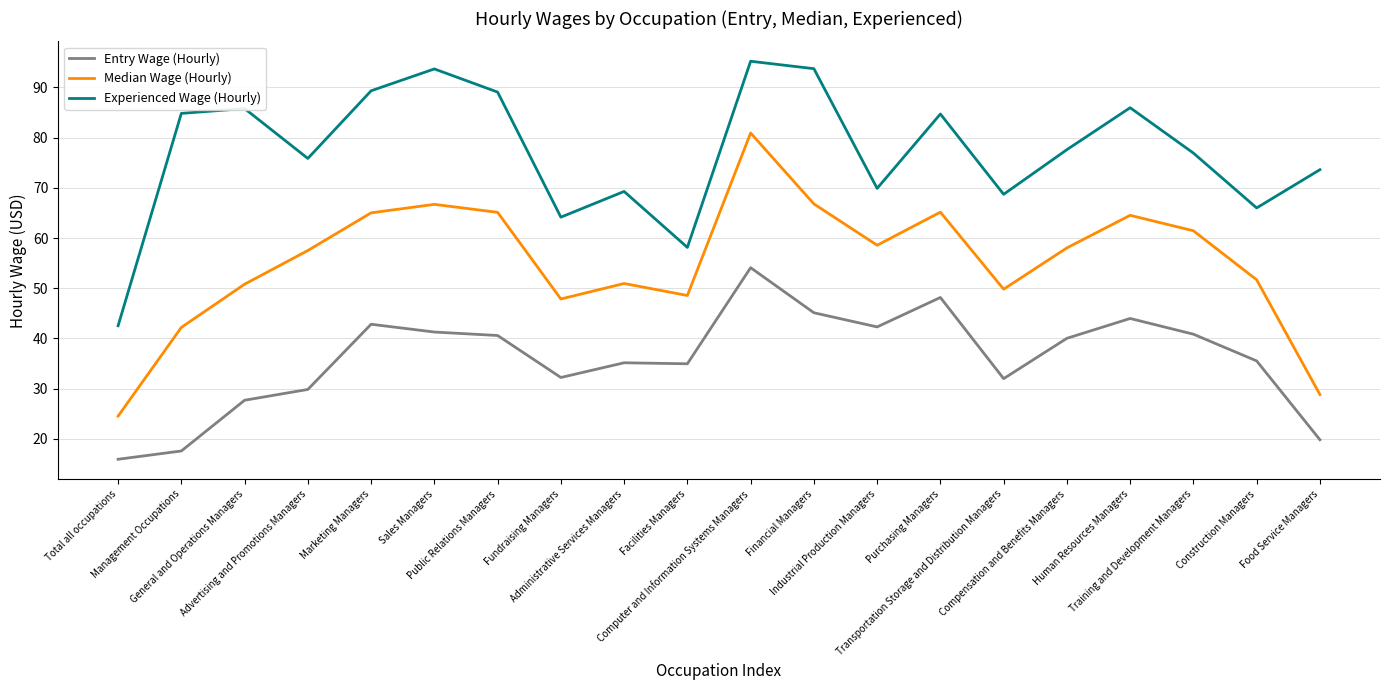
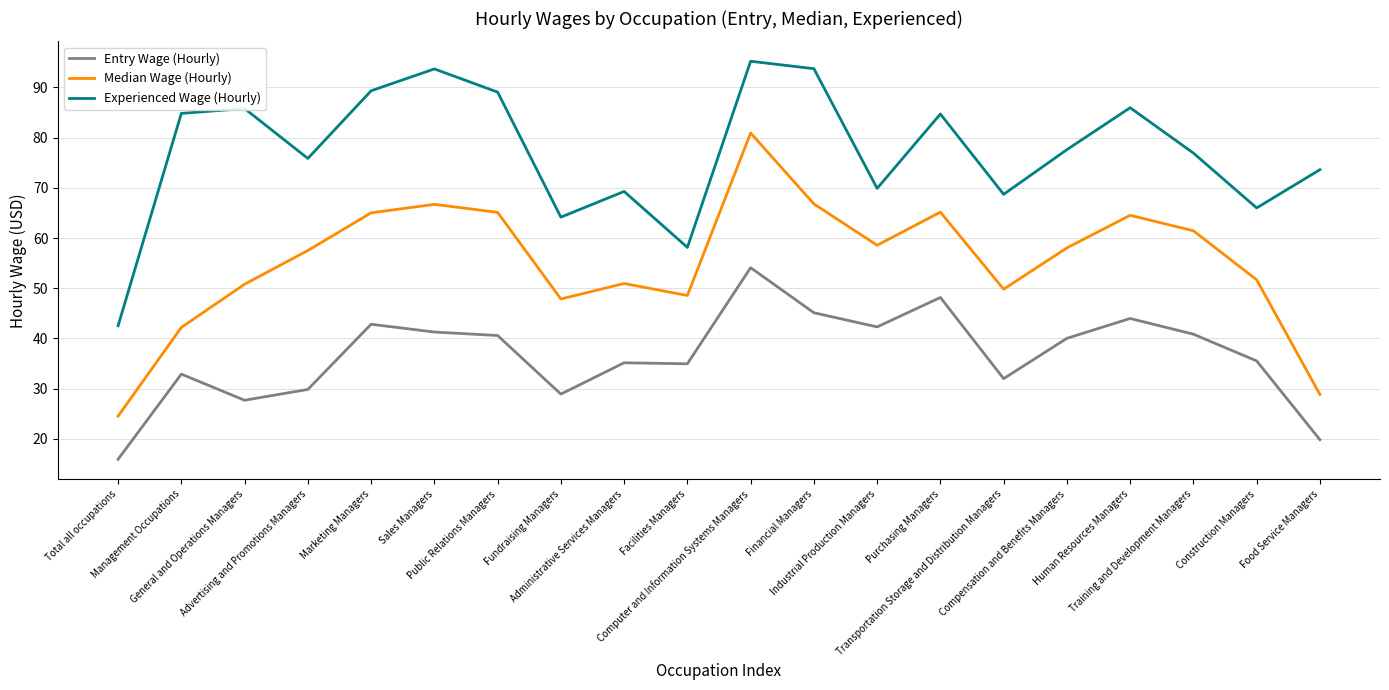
  {
    "Entry Wage (Hourly)": {
      "Total all occupations": 16,
-     "Management Occupations": 18,
+     "Management Occupations": 33,
      "General and Operations Managers": 28,
      "Advertising and Promotions Managers": 30,
      "Marketing Managers": 43,
      "Sales Managers": 41,
      "Public Relations Managers": 41,
-     "Fundraising Managers": 32,
+     "Fundraising Managers": 29,
      "Administrative Services Managers": 35,
      "Facilities Managers": 35,
      "Computer and Information Systems Managers": 54,
      "Financial Managers": 45,
      "Industrial Production Managers": 42,
      "Purchasing Managers": 48,
      "Transportation Storage and Distribution Managers": 32,
      "Compensation and Benefits Managers": 40,
      "Human Resources Managers": 44,
      "Training and Development Managers": 41,
      "Construction Managers": 36,
      "Food Service Managers": 20
    },
    "Median Wage (Hourly)": {
      "Total all occupations": 25,
      "Management Occupations": 42,
      "General and Operations Managers": 51,
      "Advertising and Promotions Managers": 58,
      "Marketing Managers": 65,
      "Sales Managers": 67,
      "Public Relations Managers": 65,
      "Fundraising Managers": 48,
      "Administrative Services Managers": 51,
      "Facilities Managers": 49,
      "Computer and Information Systems Managers": 81,
      "Financial Managers": 67,
      "Industrial Production Managers": 59,
      "Purchasing Managers": 65,
      "Transportation Storage and Distribution Managers": 50,
      "Compensation and Benefits Managers": 58,
      "Human Resources Managers": 65,
      "Training and Development Managers": 61,
      "Construction Managers": 52,
      "Food Service Managers": 29
    },
    "Experienced Wage (Hourly)": {
      "Total all occupations": 43,
      "Management Occupations": 85,
      "Advertising and Promotions Managers": 76,
      "Marketing Managers": 89,
      "Sales Managers": 94,
      "Public Relations Managers": 89,
      "Fundraising Managers": 64,
      "Administrative Services Managers": 69,
      "Facilities Managers": 58,
      "Computer and Information Systems Managers": 95,
      "Financial Managers": 94,
      "Industrial Production Managers": 70,
      "Purchasing Managers": 85,
      "Transportation Storage and Distribution Managers": 69,
      "Compensation and Benefits Managers": 78,
      "Human Resources Managers": 86,
      "Training and Development Managers": 77,
      "Construction Managers": 66,
      "Food Service Managers": 74
    }
  }
